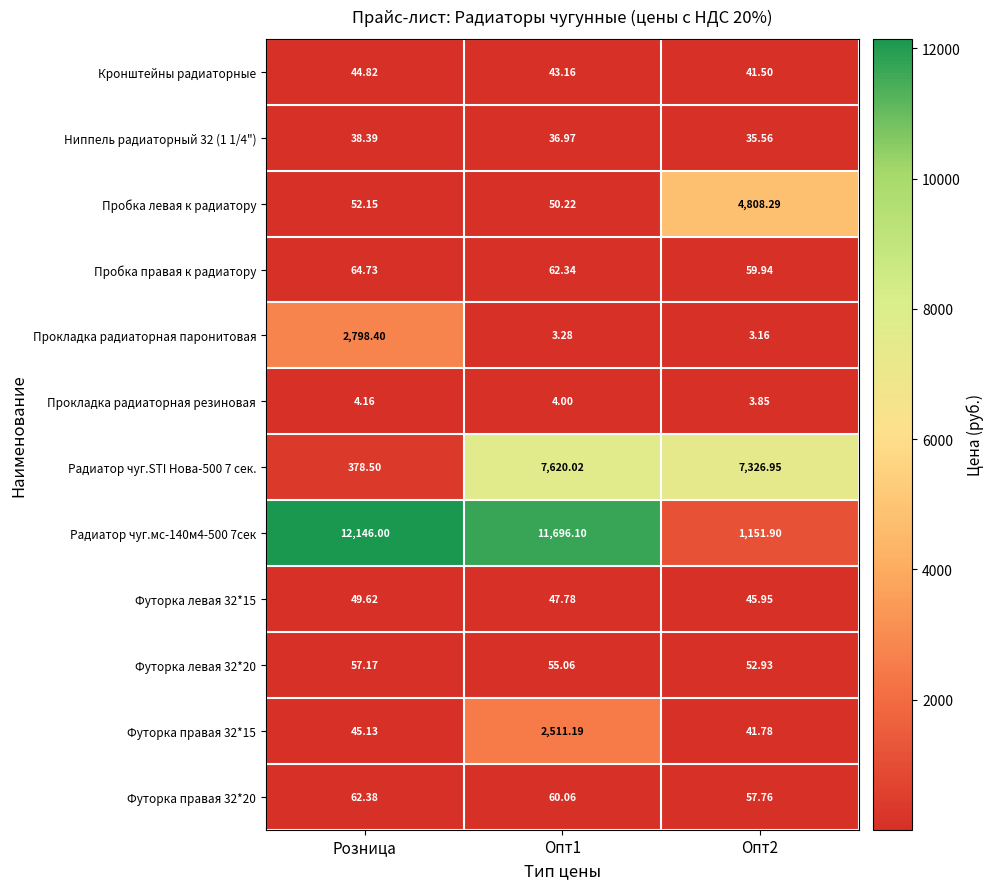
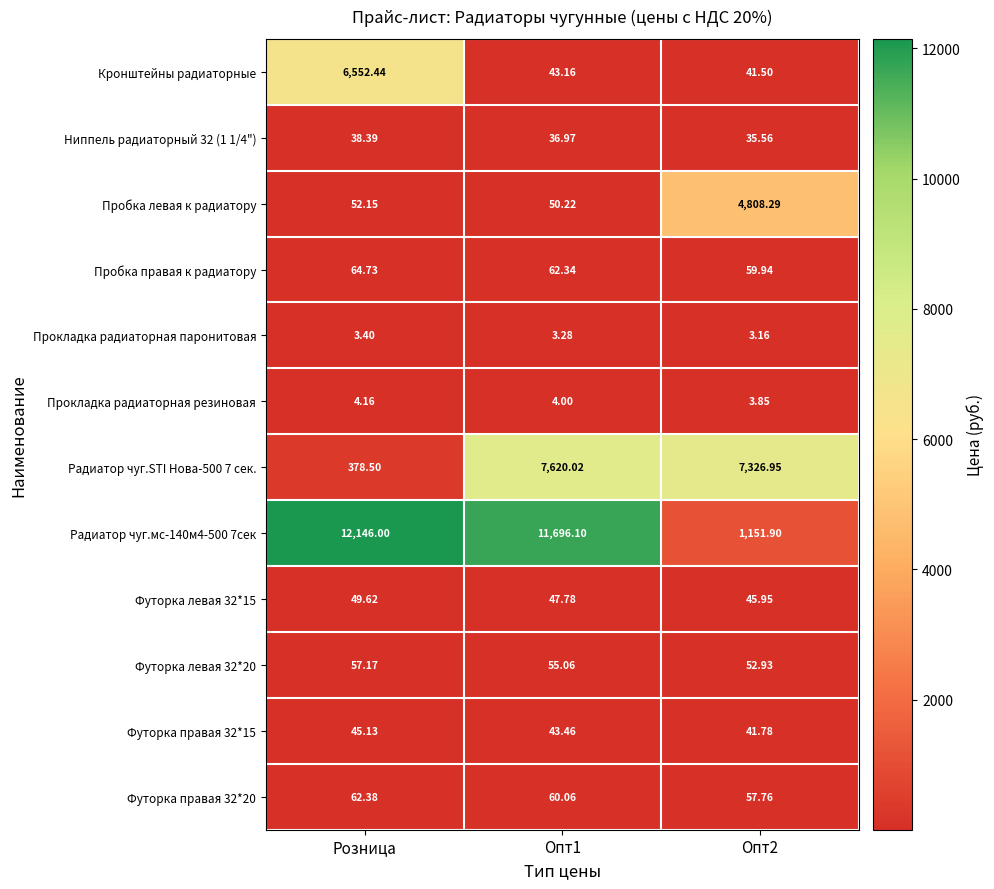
  {
    "Кронштейны радиаторные": {
-     "Розница": "44.82",
+     "Розница": "6,552.44",
      "Опт1": "43.16",
      "Опт2": "41.50"
    },
    "Ниппель радиаторный 32 (1 1/4\")": {
      "Розница": "38.39",
      "Опт1": "36.97",
      "Опт2": "35.56"
    },
    "Пробка левая к радиатору": {
      "Розница": "52.15",
      "Опт1": "50.22",
      "Опт2": "4,808.29"
    },
    "Пробка правая к радиатору": {
      "Розница": "64.73",
      "Опт1": "62.34",
      "Опт2": "59.94"
    },
    "Прокладка радиаторная паронитовая": {
-     "Розница": "2,798.40",
+     "Розница": "3.40",
      "Опт1": "3.28",
      "Опт2": "3.16"
    },
    "Прокладка радиаторная резиновая": {
      "Розница": "4.16",
      "Опт1": "4.00",
      "Опт2": "3.85"
    },
    "Радиатор чуг.STI Нова-500 7 сек.": {
      "Розница": "378.50",
      "Опт1": "7,620.02",
      "Опт2": "7,326.95"
    },
    "Радиатор чуг.мс-140м4-500 7сек": {
      "Розница": "12,146.00",
      "Опт1": "11,696.10",
      "Опт2": "1,151.90"
    },
    "Футорка левая 32*15": {
      "Розница": "49.62",
      "Опт1": "47.78",
      "Опт2": "45.95"
    },
    "Футорка левая 32*20": {
      "Розница": "57.17",
      "Опт1": "55.06",
      "Опт2": "52.93"
    },
    "Футорка правая 32*15": {
      "Розница": "45.13",
-     "Опт1": "2,511.19",
+     "Опт1": "43.46",
      "Опт2": "41.78"
    },
    "Футорка правая 32*20": {
      "Розница": "62.38",
      "Опт1": "60.06",
      "Опт2": "57.76"
    }
  }
